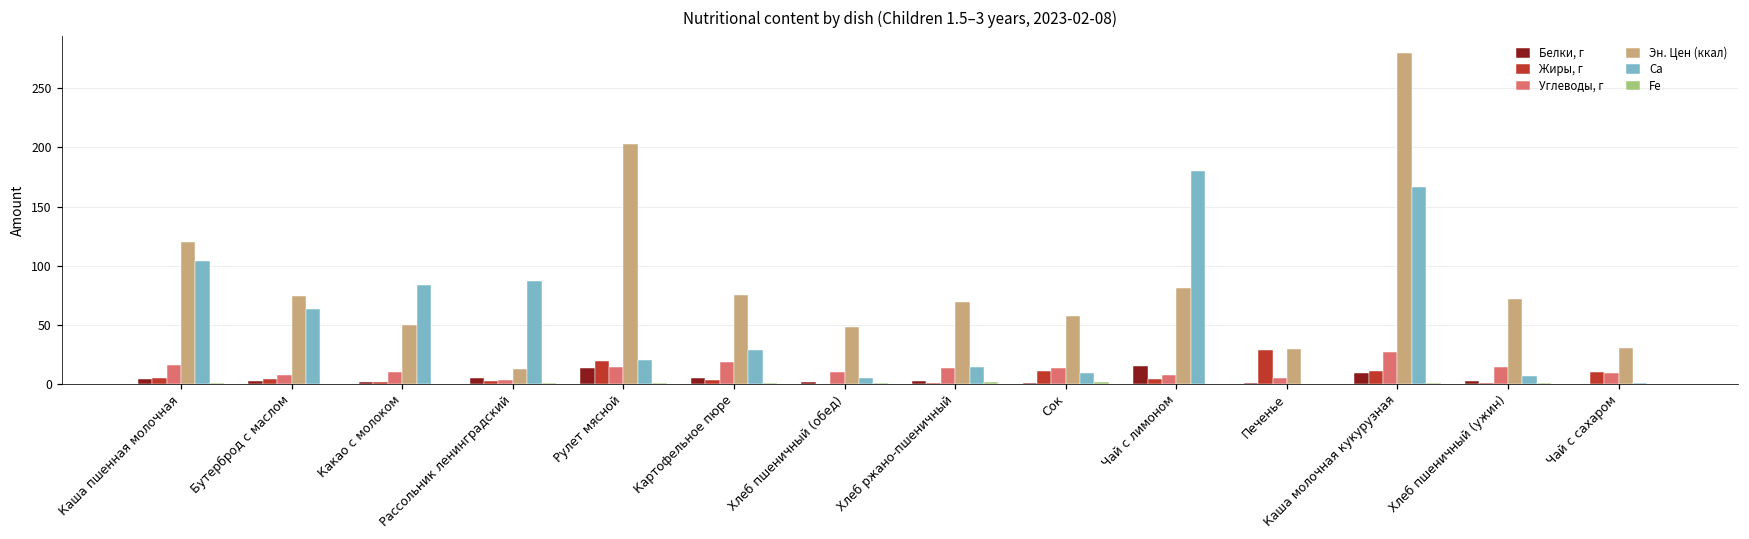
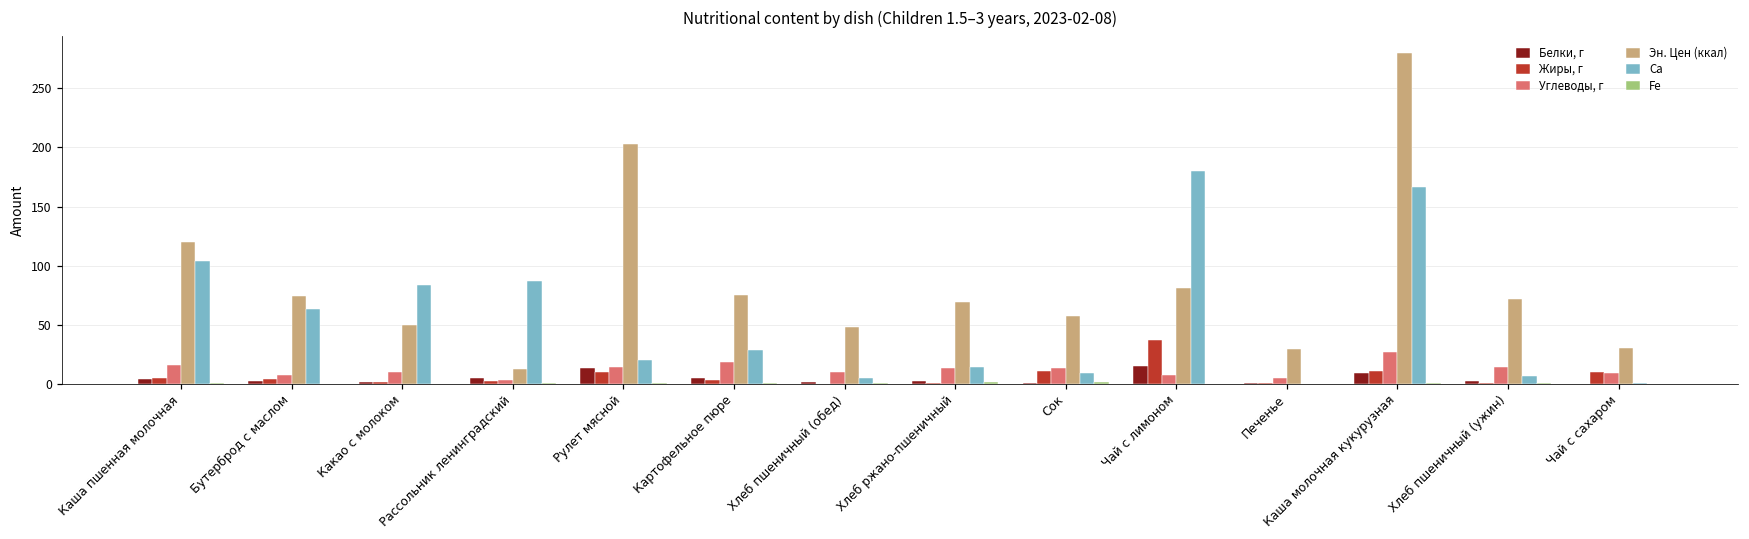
  {
    "Белки, г": {
      "Каша пшенная молочная": 4,
      "Бутерброд с маслом": 3,
      "Рассольник ленинградский": 5,
      "Рулет мясной": 14,
      "Картофельное пюре": 5,
      "Хлеб ржано-пшеничный": 3,
      "Чай с лимоном": 15,
      "Каша молочная кукурузная": 9,
      "Хлеб пшеничный (ужин)": 2,
      "Чай с сахаром": 0
    },
    "Жиры, г": {
      "Каша пшенная молочная": 5,
      "Бутерброд с маслом": 4,
      "Рассольник ленинградский": 2,
-     "Рулет мясной": 19,
+     "Рулет мясной": 10,
      "Картофельное пюре": 3,
      "Сок": 11,
-     "Чай с лимоном": 4,
-     "Печенье": 29,
+     "Чай с лимоном": 37,
+     "Печенье": 1,
      "Каша молочная кукурузная": 11,
      "Чай с сахаром": 10
    },
    "Углеводы, г": {
      "Каша пшенная молочная": 16,
      "Бутерброд с маслом": 7,
      "Какао с молоком": 10,
      "Рассольник ленинградский": 4,
      "Рулет мясной": 15,
      "Картофельное пюре": 19,
      "Хлеб пшеничный (обед)": 10,
      "Хлеб ржано-пшеничный": 13,
      "Сок": 14,
      "Чай с лимоном": 7,
      "Печенье": 5,
      "Каша молочная кукурузная": 27,
      "Хлеб пшеничный (ужин)": 14,
      "Чай с сахаром": 9
    },
    "Ca": {
      "Каша пшенная молочная": 104,
      "Бутерброд с маслом": 63,
      "Какао с молоком": 83,
      "Рассольник ленинградский": 87,
      "Рулет мясной": 20,
      "Картофельное пюре": 29,
      "Хлеб пшеничный (обед)": 5,
      "Хлеб ржано-пшеничный": 14,
      "Сок": 9,
      "Чай с лимоном": 180,
      "Печенье": 0,
      "Каша молочная кукурузная": 166,
      "Хлеб пшеничный (ужин)": 7
    }
  }
